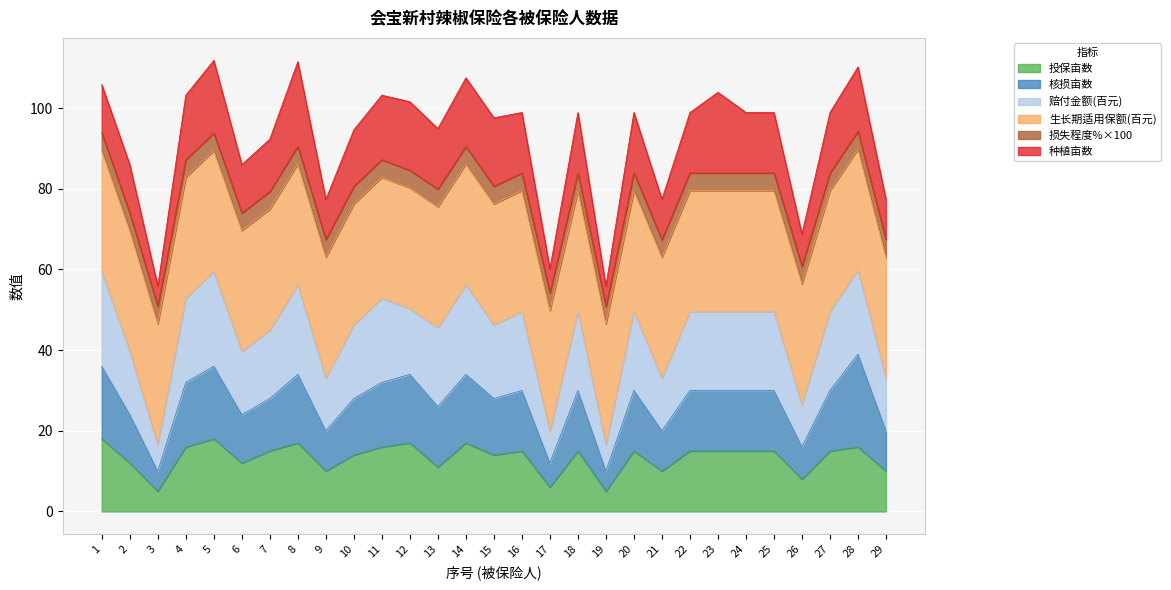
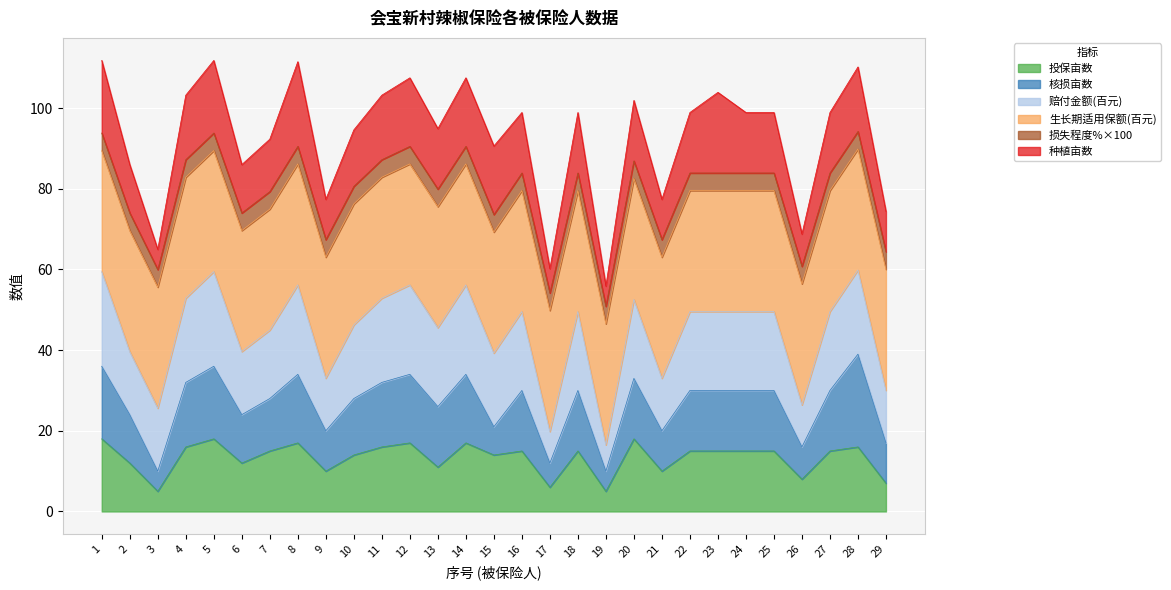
  {
    "投保亩数": {
      "1": 18,
      "2": 12,
      "3": 5,
      "4": 16,
      "5": 18,
      "6": 12,
      "7": 15,
      "8": 17,
      "9": 10,
      "10": 14,
      "11": 16,
      "12": 17,
      "13": 11,
      "14": 17,
      "15": 14,
      "16": 15,
      "17": 6,
      "18": 15,
      "19": 5,
-     "20": 15,
+     "20": 18,
      "21": 10,
      "22": 15,
      "23": 15,
      "24": 15,
      "25": 15,
      "26": 8,
      "27": 15,
      "28": 16,
-     "29": 10
+     "29": 7
    },
    "核损亩数": {
      "1": 18,
      "2": 12,
      "3": 5,
      "4": 16,
      "5": 18,
      "6": 12,
      "7": 13,
      "8": 17,
      "9": 10,
      "10": 14,
      "11": 16,
      "12": 17,
      "13": 15,
      "14": 17,
-     "15": 14,
+     "15": 7,
      "16": 15,
      "17": 6,
      "18": 15,
      "19": 5,
      "20": 15,
      "21": 10,
      "22": 15,
      "23": 15,
      "24": 15,
      "25": 15,
      "26": 8,
      "27": 15,
      "28": 23,
      "29": 10
    },
    "赔付金额(百元)": {
      "1": 23,
      "2": 16,
-     "3": 7,
+     "3": 16,
      "4": 21,
      "5": 23,
      "6": 16,
      "7": 17,
      "8": 22,
      "9": 13,
      "10": 18,
      "11": 21,
-     "12": 16,
+     "12": 22,
      "13": 20,
      "14": 22,
      "15": 18,
      "16": 20,
      "17": 8,
      "18": 20,
      "19": 7,
      "20": 20,
      "21": 13,
      "22": 20,
      "23": 20,
      "24": 20,
      "25": 20,
      "26": 10,
      "27": 20,
      "28": 21,
      "29": 13
    },
    "生长期适用保额(百元)": {
      "1": 30,
      "2": 30,
      "3": 30,
      "4": 30,
      "5": 30,
      "6": 30,
      "7": 30,
      "8": 30,
      "9": 30,
      "10": 30,
      "11": 30,
      "12": 30,
      "13": 30,
      "14": 30,
      "15": 30,
      "16": 30,
      "17": 30,
      "18": 30,
      "19": 30,
      "20": 30,
      "21": 30,
      "22": 30,
      "23": 30,
      "24": 30,
      "25": 30,
      "26": 30,
      "27": 30,
      "28": 30,
      "29": 30
    },
    "损失程度%×100": {
      "1": 4,
      "2": 4,
      "3": 4,
      "4": 4,
      "5": 4,
      "6": 4,
      "7": 4,
      "8": 4,
      "9": 4,
      "10": 4,
      "11": 4,
      "12": 4,
      "13": 4,
      "14": 4,
      "15": 4,
      "16": 4,
      "17": 4,
      "18": 4,
      "19": 4,
      "20": 4,
      "21": 4,
      "22": 4,
      "23": 4,
      "24": 4,
      "25": 4,
      "26": 4,
      "27": 4,
      "28": 4,
      "29": 4
    },
    "种植亩数": {
-     "1": 12,
+     "1": 18,
      "2": 12,
      "3": 5,
      "4": 16,
      "5": 18,
      "6": 12,
      "7": 13,
      "8": 21,
      "9": 10,
      "10": 14,
      "11": 16,
      "12": 17,
      "13": 15,
      "14": 17,
      "15": 17,
      "16": 15,
      "17": 6,
      "18": 15,
      "19": 5,
      "20": 15,
      "21": 10,
      "22": 15,
      "23": 20,
      "24": 15,
      "25": 15,
      "26": 8,
      "27": 15,
      "28": 16,
      "29": 10
    }
  }
